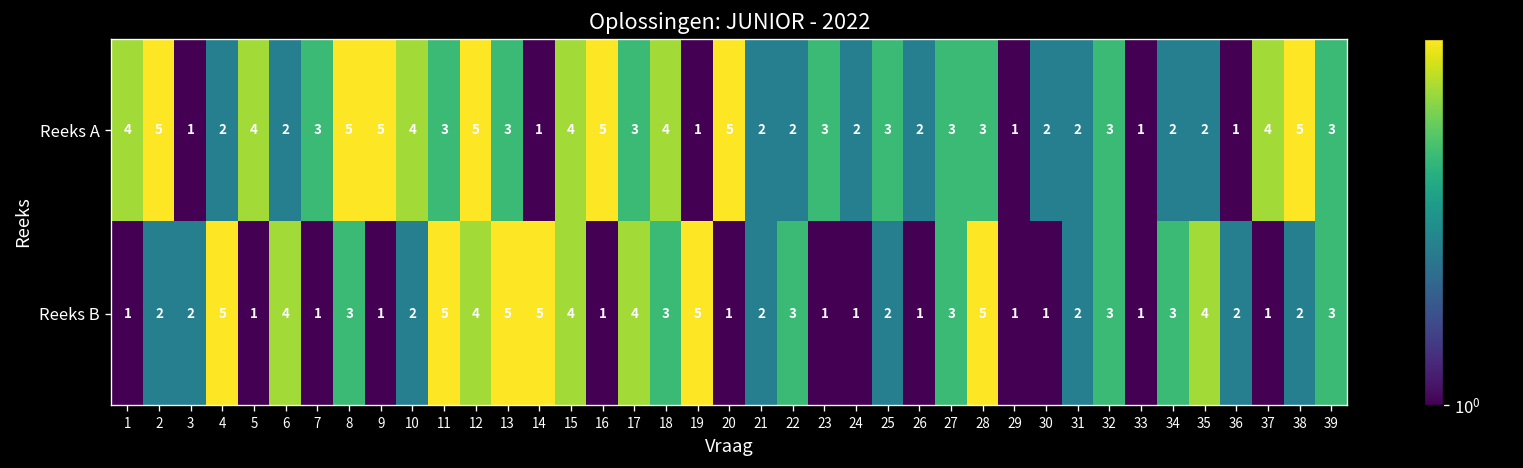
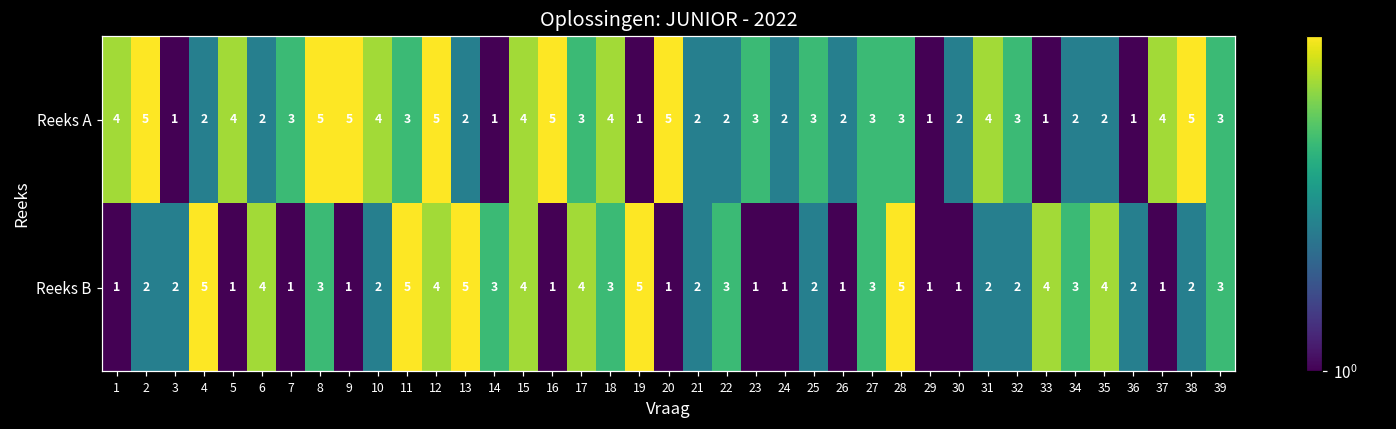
  {
    "Reeks A": {
      "1": 4,
      "2": 5,
      "3": 1,
      "4": 2,
      "5": 4,
      "6": 2,
      "7": 3,
      "8": 5,
      "9": 5,
      "10": 4,
      "11": 3,
      "12": 5,
-     "13": 3,
+     "13": 2,
      "14": 1,
      "15": 4,
      "16": 5,
      "17": 3,
      "18": 4,
      "19": 1,
      "20": 5,
      "21": 2,
      "22": 2,
      "23": 3,
      "24": 2,
      "25": 3,
      "26": 2,
      "27": 3,
      "28": 3,
      "29": 1,
      "30": 2,
-     "31": 2,
+     "31": 4,
      "32": 3,
      "33": 1,
      "34": 2,
      "35": 2,
      "36": 1,
      "37": 4,
      "38": 5,
      "39": 3
    },
    "Reeks B": {
      "1": 1,
      "2": 2,
      "3": 2,
      "4": 5,
      "5": 1,
      "6": 4,
      "7": 1,
      "8": 3,
      "9": 1,
      "10": 2,
      "11": 5,
      "12": 4,
      "13": 5,
-     "14": 5,
+     "14": 3,
      "15": 4,
      "16": 1,
      "17": 4,
      "18": 3,
      "19": 5,
      "20": 1,
      "21": 2,
      "22": 3,
      "23": 1,
      "24": 1,
      "25": 2,
      "26": 1,
      "27": 3,
      "28": 5,
      "29": 1,
      "30": 1,
      "31": 2,
-     "32": 3,
-     "33": 1,
+     "32": 2,
+     "33": 4,
      "34": 3,
      "35": 4,
      "36": 2,
      "37": 1,
      "38": 2,
      "39": 3
    }
  }
